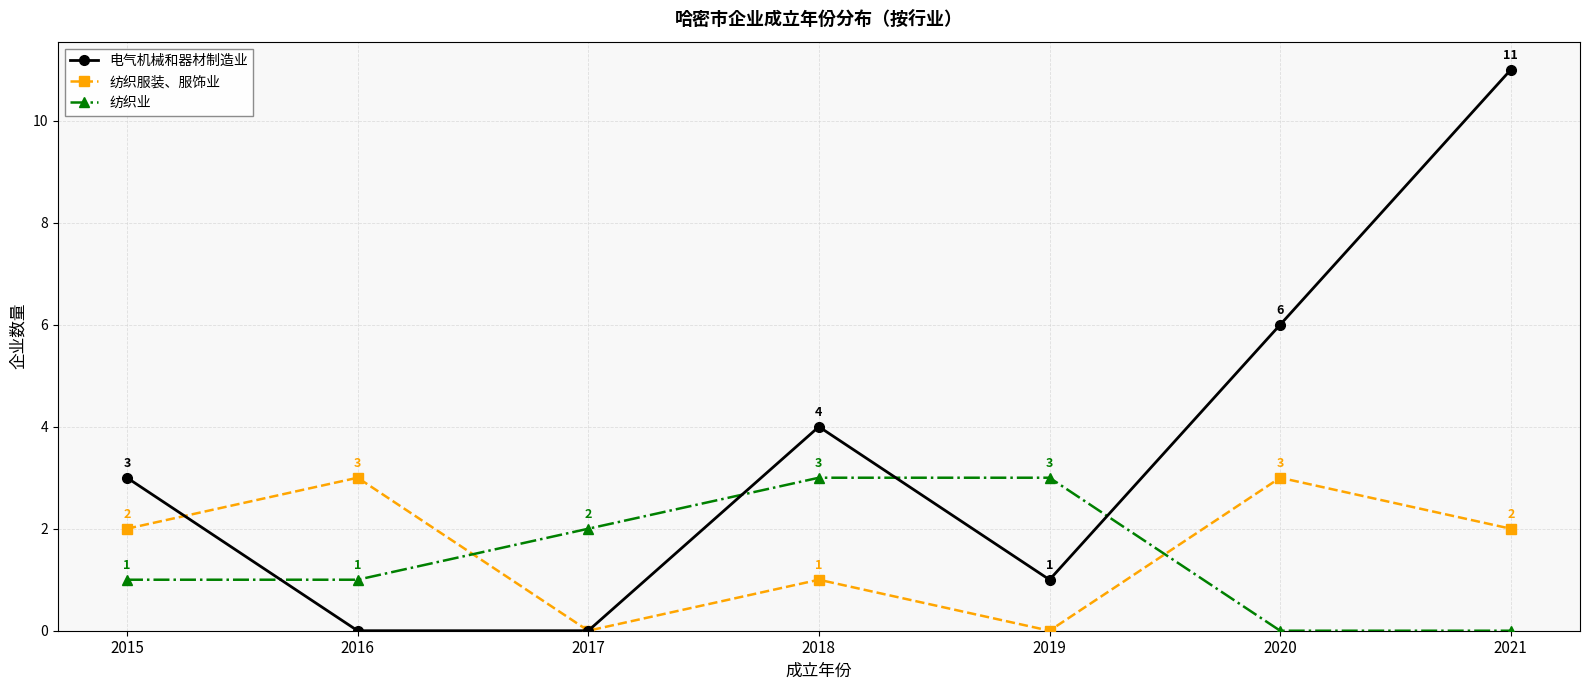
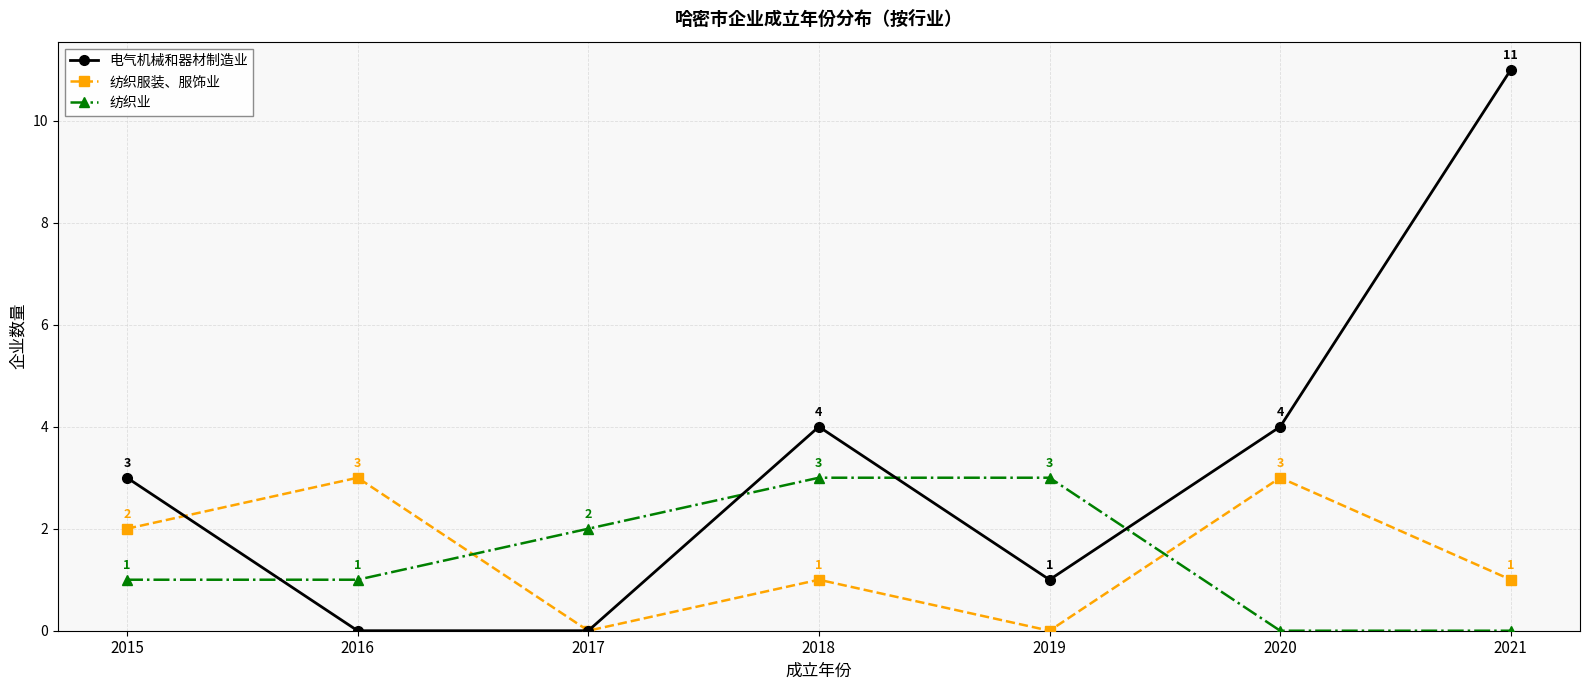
  {
    "电气机械和器材制造业": {
      "2015": 3,
      "2018": 4,
      "2019": 1,
-     "2020": 6,
+     "2020": 4,
      "2021": 11
    },
    "纺织服装、服饰业": {
      "2015": 2,
      "2016": 3,
      "2018": 1,
      "2020": 3,
-     "2021": 2
+     "2021": 1
    },
    "纺织业": {
      "2015": 1,
      "2016": 1,
      "2017": 2,
      "2018": 3,
      "2019": 3
    }
  }
